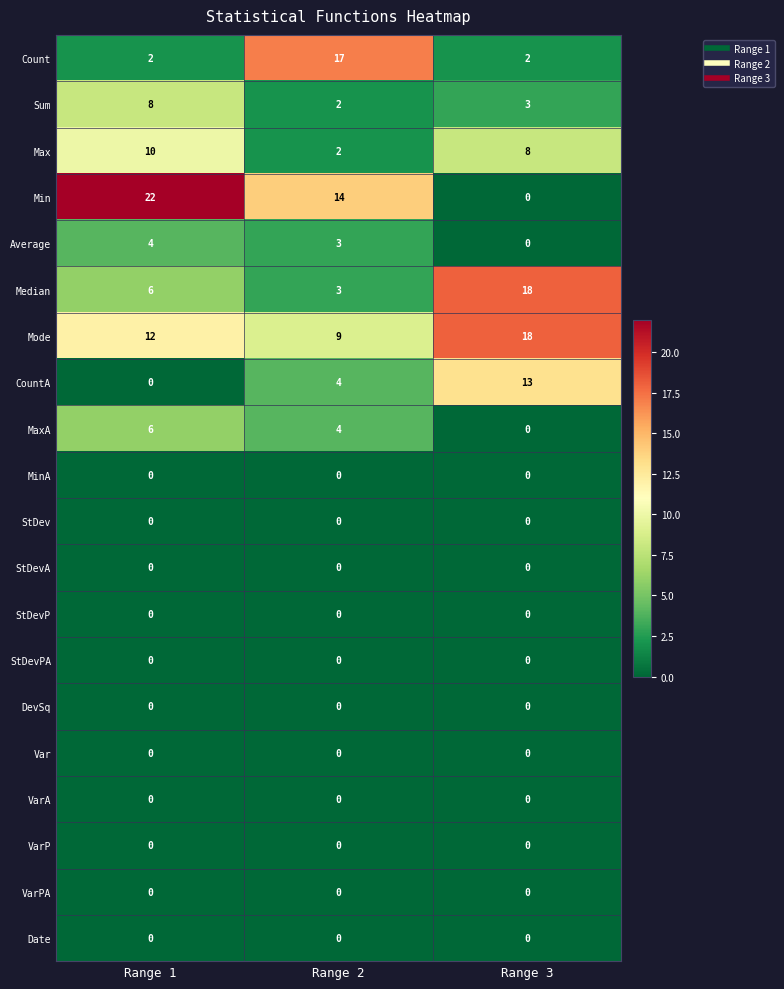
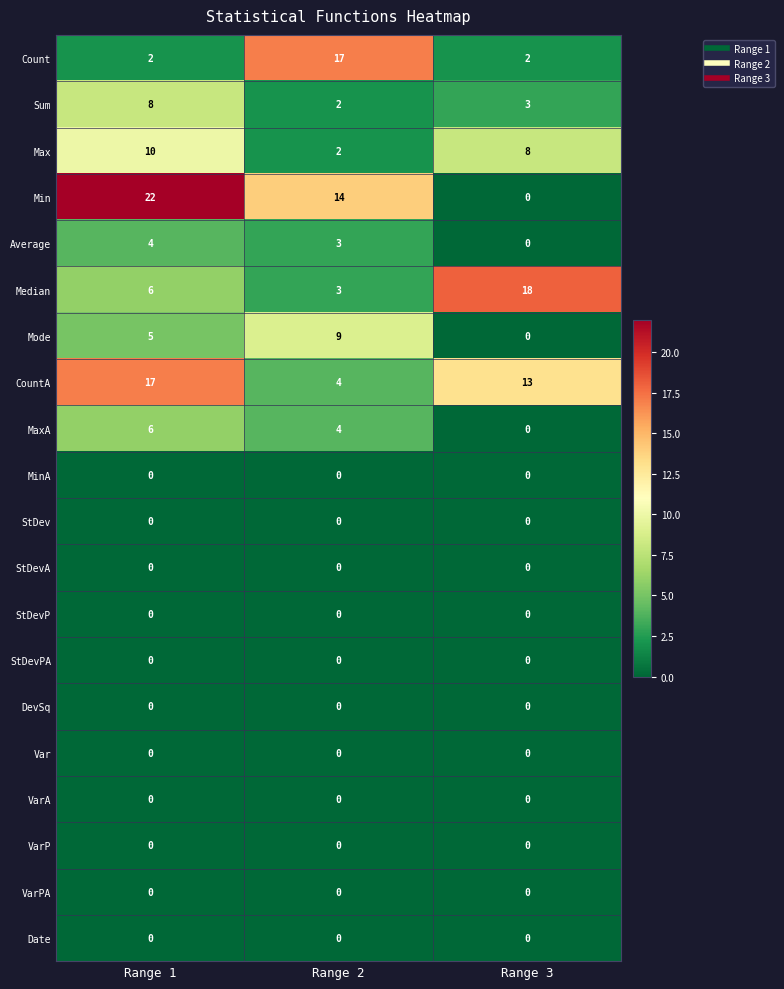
  {
    "Count": {
      "Range 1": 2,
      "Range 2": 17,
      "Range 3": 2
    },
    "Sum": {
      "Range 1": 8,
      "Range 2": 2,
      "Range 3": 3
    },
    "Max": {
      "Range 1": 10,
      "Range 2": 2,
      "Range 3": 8
    },
    "Min": {
      "Range 1": 22,
      "Range 2": 14,
      "Range 3": 0
    },
    "Average": {
      "Range 1": 4,
      "Range 2": 3,
      "Range 3": 0
    },
    "Median": {
      "Range 1": 6,
      "Range 2": 3,
      "Range 3": 18
    },
    "Mode": {
-     "Range 1": 12,
+     "Range 1": 5,
      "Range 2": 9,
-     "Range 3": 18
+     "Range 3": 0
    },
    "CountA": {
-     "Range 1": 0,
+     "Range 1": 17,
      "Range 2": 4,
      "Range 3": 13
    },
    "MaxA": {
      "Range 1": 6,
      "Range 2": 4,
      "Range 3": 0
    },
    "MinA": {
      "Range 1": 0,
      "Range 2": 0,
      "Range 3": 0
    },
    "StDev": {
      "Range 1": 0,
      "Range 2": 0,
      "Range 3": 0
    },
    "StDevA": {
      "Range 1": 0,
      "Range 2": 0,
      "Range 3": 0
    },
    "StDevP": {
      "Range 1": 0,
      "Range 2": 0,
      "Range 3": 0
    },
    "StDevPA": {
      "Range 1": 0,
      "Range 2": 0,
      "Range 3": 0
    },
    "DevSq": {
      "Range 1": 0,
      "Range 2": 0,
      "Range 3": 0
    },
    "Var": {
      "Range 1": 0,
      "Range 2": 0,
      "Range 3": 0
    },
    "VarA": {
      "Range 1": 0,
      "Range 2": 0,
      "Range 3": 0
    },
    "VarP": {
      "Range 1": 0,
      "Range 2": 0,
      "Range 3": 0
    },
    "VarPA": {
      "Range 1": 0,
      "Range 2": 0,
      "Range 3": 0
    },
    "Date": {
      "Range 1": 0,
      "Range 2": 0,
      "Range 3": 0
    }
  }
